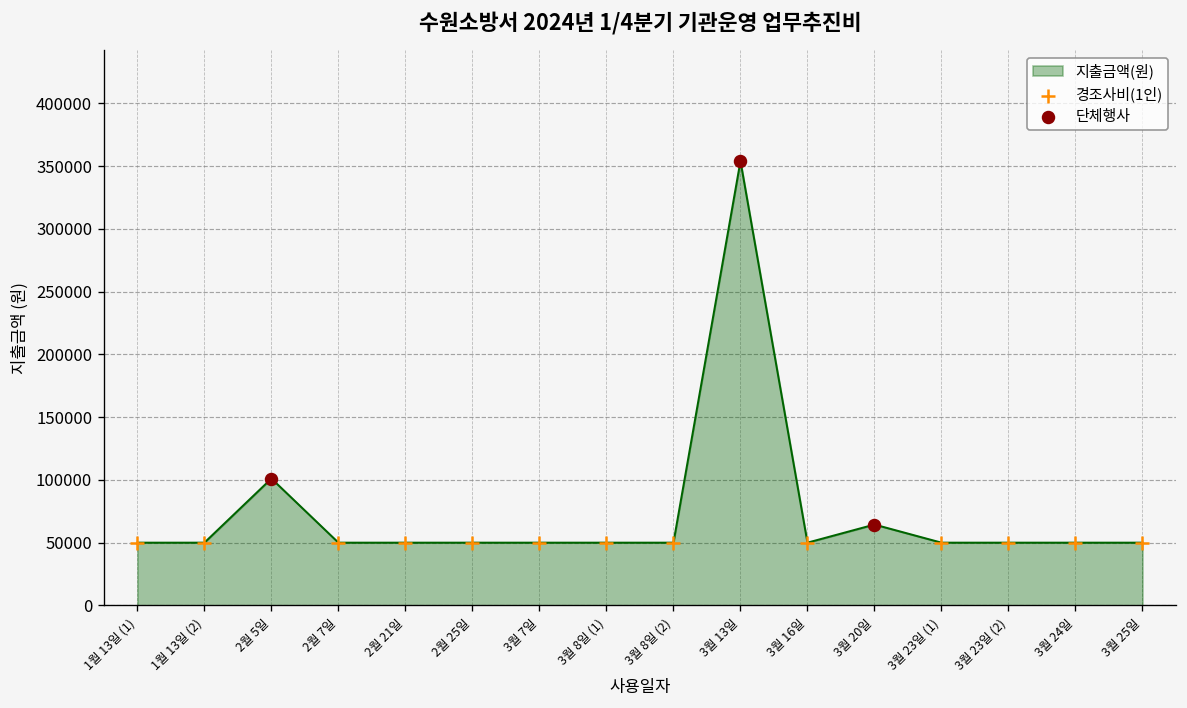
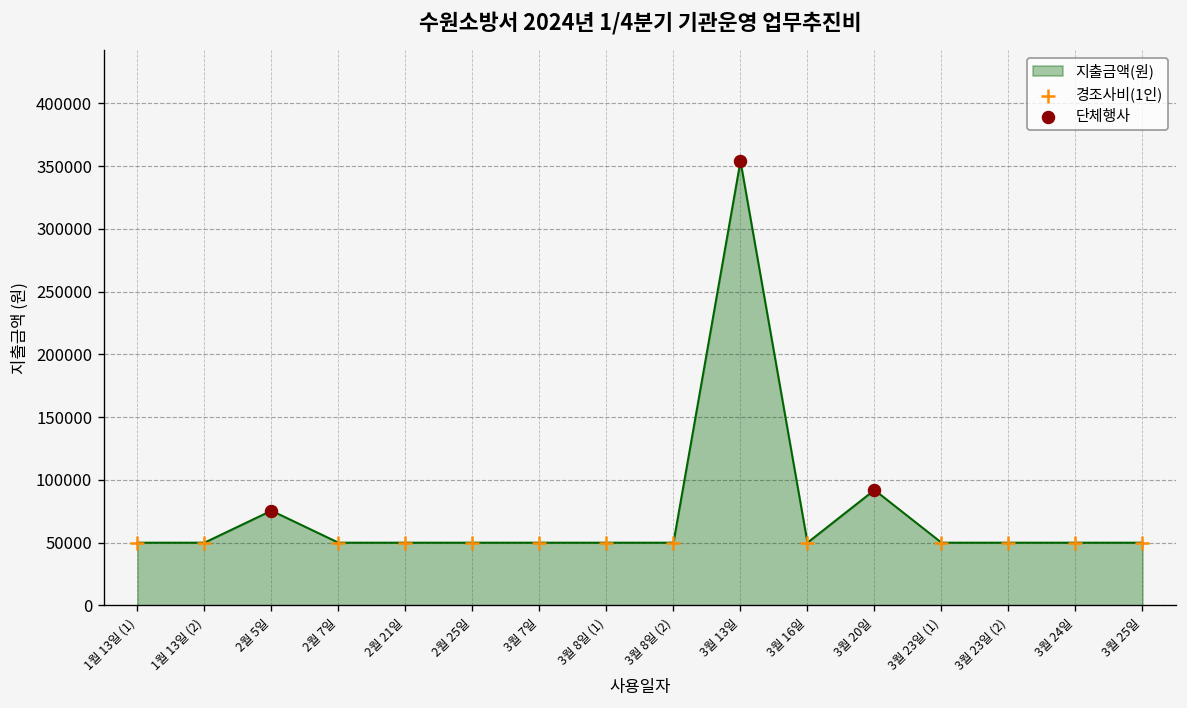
  {
    "지출금액(원)": {
-     "2월 5일": 101000,
-     "3월 20일": 64000
+     "2월 5일": 75000,
+     "3월 20일": 92000
    }
  }
